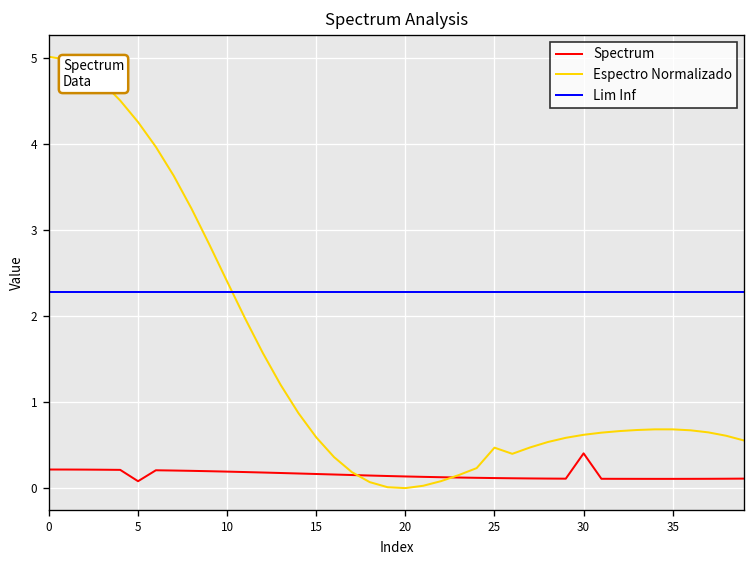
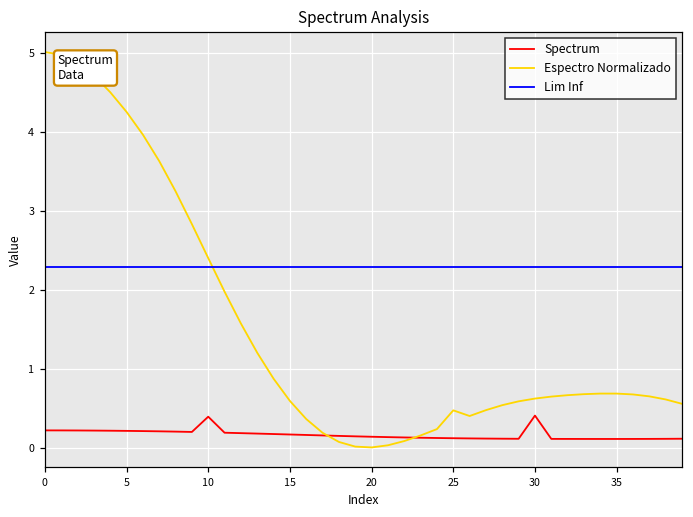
  {
    "Spectrum": {
      "0": 0.2,
-     "5": 0.1,
-     "10": 0.2,
+     "5": 0.2,
+     "10": 0.4,
      "15": 0.2,
      "20": 0.1,
      "25": 0.1,
      "30": 0.4,
      "35": 0.1
    },
    "Espectro Normalizado": {
      "0": 5.0,
      "5": 4.3,
      "10": 2.4,
      "15": 0.6,
      "20": 0.0,
      "25": 0.5,
      "30": 0.6,
      "35": 0.7
    },
    "Lim Inf": {
      "0": 2.3,
      "5": 2.3,
      "10": 2.3,
      "15": 2.3,
      "20": 2.3,
      "25": 2.3,
      "30": 2.3,
      "35": 2.3
    }
  }
